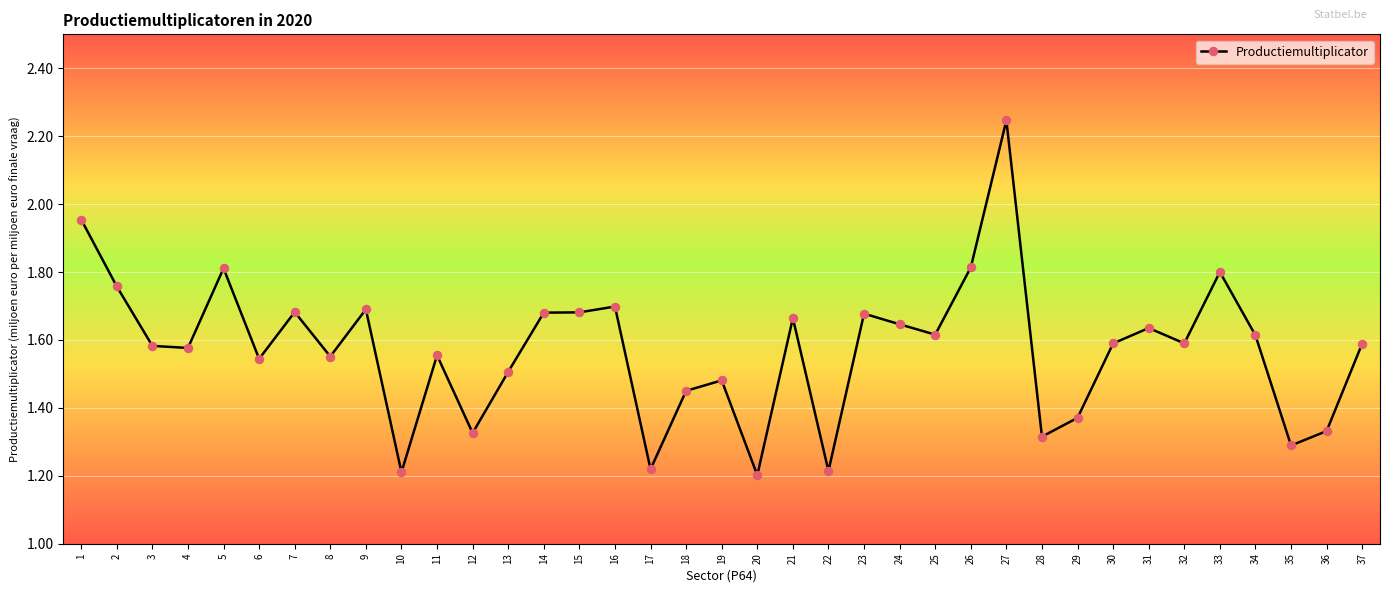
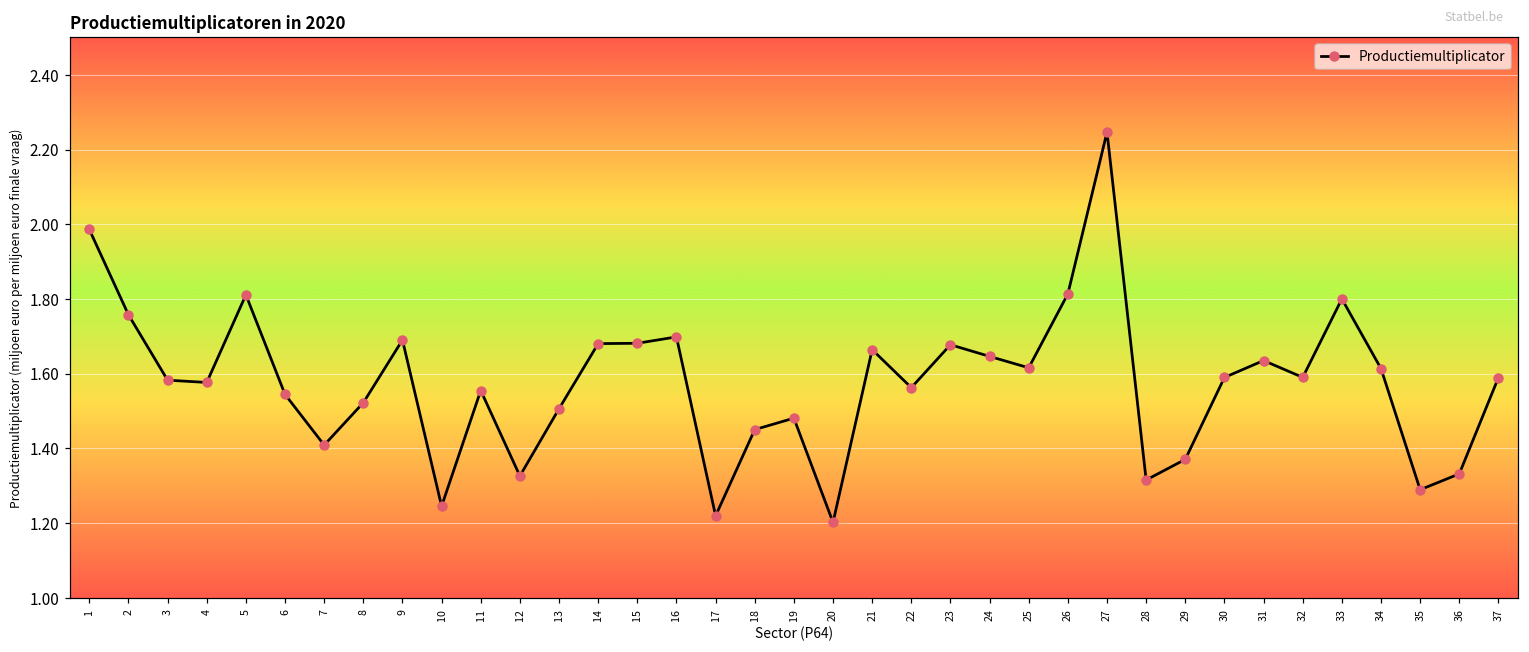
  {
-   "1": 1.95,
+   "1": 1.99,
    "2": 1.76,
    "3": 1.58,
    "4": 1.58,
    "5": 1.81,
    "6": 1.54,
-   "7": 1.68,
-   "8": 1.55,
+   "7": 1.41,
+   "8": 1.52,
    "9": 1.69,
-   "10": 1.21,
+   "10": 1.25,
    "11": 1.55,
    "12": 1.33,
    "13": 1.51,
    "14": 1.68,
    "15": 1.68,
    "16": 1.70,
    "17": 1.22,
    "18": 1.45,
    "19": 1.48,
    "20": 1.20,
    "21": 1.66,
-   "22": 1.21,
+   "22": 1.56,
    "23": 1.68,
    "24": 1.65,
    "25": 1.62,
    "26": 1.81,
    "27": 2.25,
    "28": 1.32,
    "29": 1.37,
    "30": 1.59,
    "31": 1.64,
    "32": 1.59,
    "33": 1.80,
    "34": 1.61,
    "35": 1.29,
    "36": 1.33,
    "37": 1.59
  }
